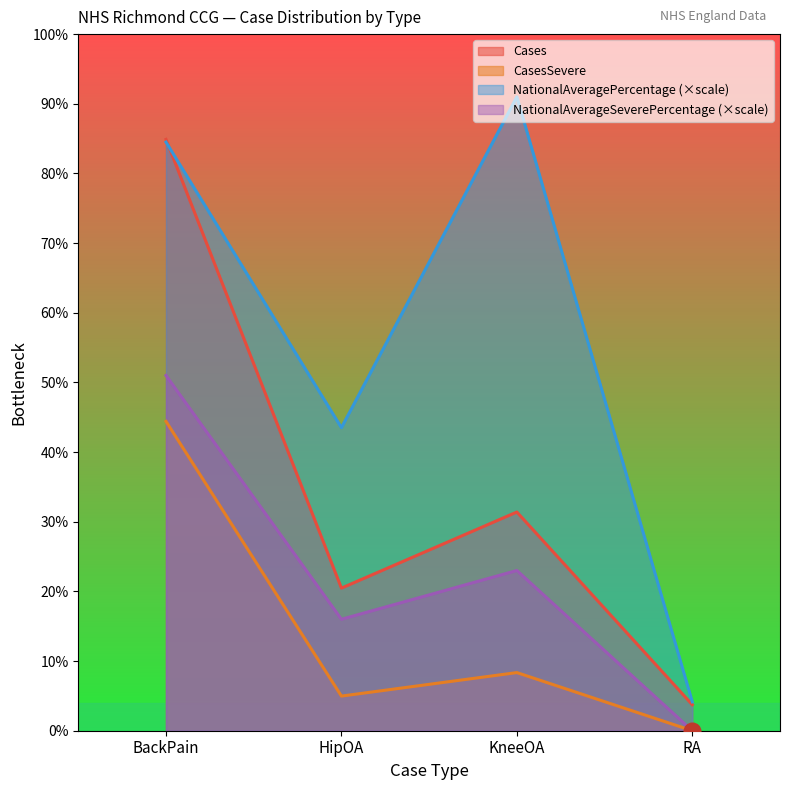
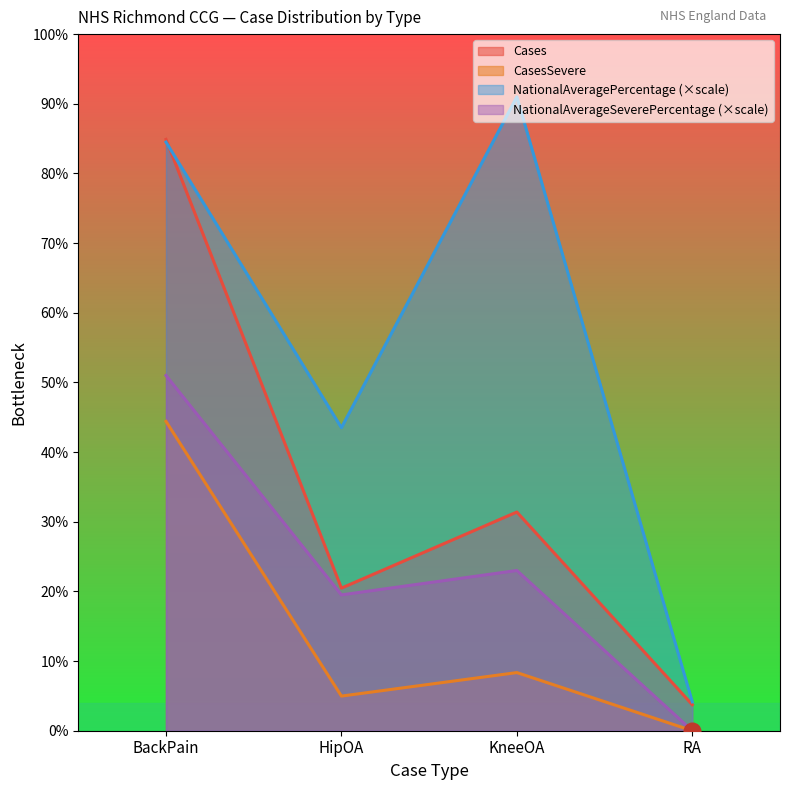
  {
    "NationalAveragePercentage (×scale)": {
      "BackPain": "84%",
      "HipOA": "43%",
      "RA": "4%"
    },
    "NationalAverageSeverePercentage (×scale)": {
      "BackPain": "51%",
-     "HipOA": "16%",
+     "HipOA": "20%",
      "KneeOA": "23%"
    }
  }
